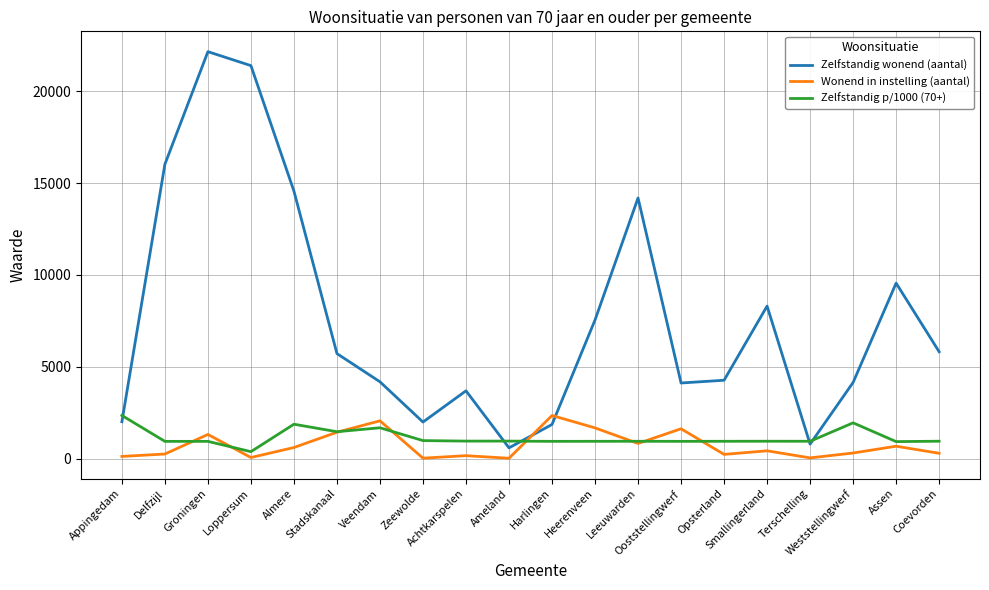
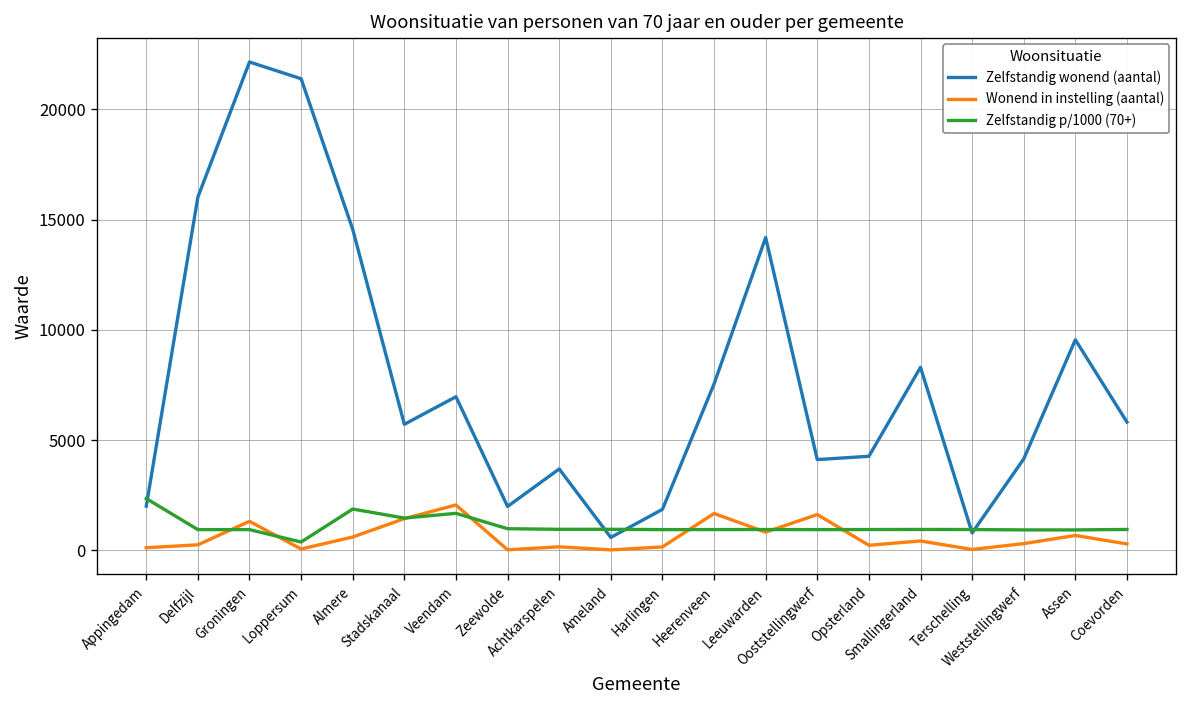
  {
    "Zelfstandig wonend (aantal)": {
      "Appingedam": 2000,
      "Delfzijl": 16000,
      "Groningen": 22200,
      "Loppersum": 21400,
      "Almere": 14600,
      "Stadskanaal": 5700,
-     "Veendam": 4200,
+     "Veendam": 7000,
      "Zeewolde": 2000,
      "Achtkarspelen": 3700,
      "Ameland": 600,
      "Harlingen": 1900,
      "Heerenveen": 7600,
      "Leeuwarden": 14200,
      "Ooststellingwerf": 4100,
      "Opsterland": 4300,
      "Smallingerland": 8300,
      "Terschelling": 800,
      "Weststellingwerf": 4200,
      "Assen": 9600,
      "Coevorden": 5800
    },
    "Wonend in instelling (aantal)": {
      "Appingedam": 100,
      "Delfzijl": 300,
      "Groningen": 1300,
      "Loppersum": 100,
      "Almere": 600,
      "Veendam": 2100,
      "Zeewolde": 0,
      "Achtkarspelen": 200,
      "Ameland": 0,
-     "Harlingen": 2400,
+     "Harlingen": 200,
      "Heerenveen": 1700,
      "Ooststellingwerf": 1600,
      "Opsterland": 200,
      "Smallingerland": 400,
      "Terschelling": 0,
      "Weststellingwerf": 300,
      "Assen": 700,
      "Coevorden": 300
    },
    "Zelfstandig p/1000 (70+)": {
      "Appingedam": 2400,
      "Delfzijl": 900,
      "Groningen": 900,
      "Loppersum": 400,
      "Almere": 1900,
      "Veendam": 1700,
      "Zeewolde": 1000,
      "Achtkarspelen": 1000,
      "Ameland": 1000,
      "Harlingen": 900,
      "Heerenveen": 900,
      "Ooststellingwerf": 900,
      "Opsterland": 900,
      "Smallingerland": 1000,
      "Terschelling": 900,
-     "Weststellingwerf": 2000,
+     "Weststellingwerf": 900,
      "Assen": 900,
      "Coevorden": 1000
    }
  }
